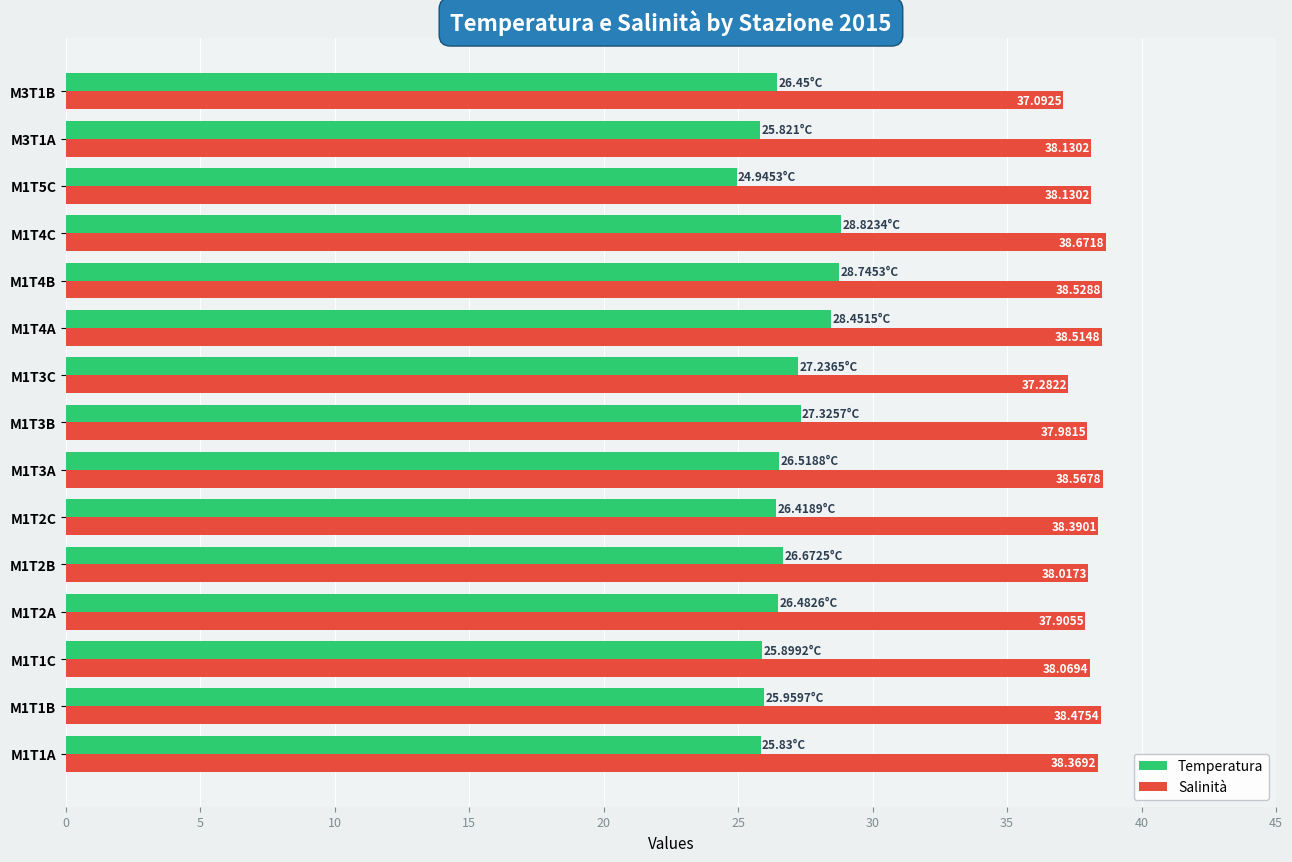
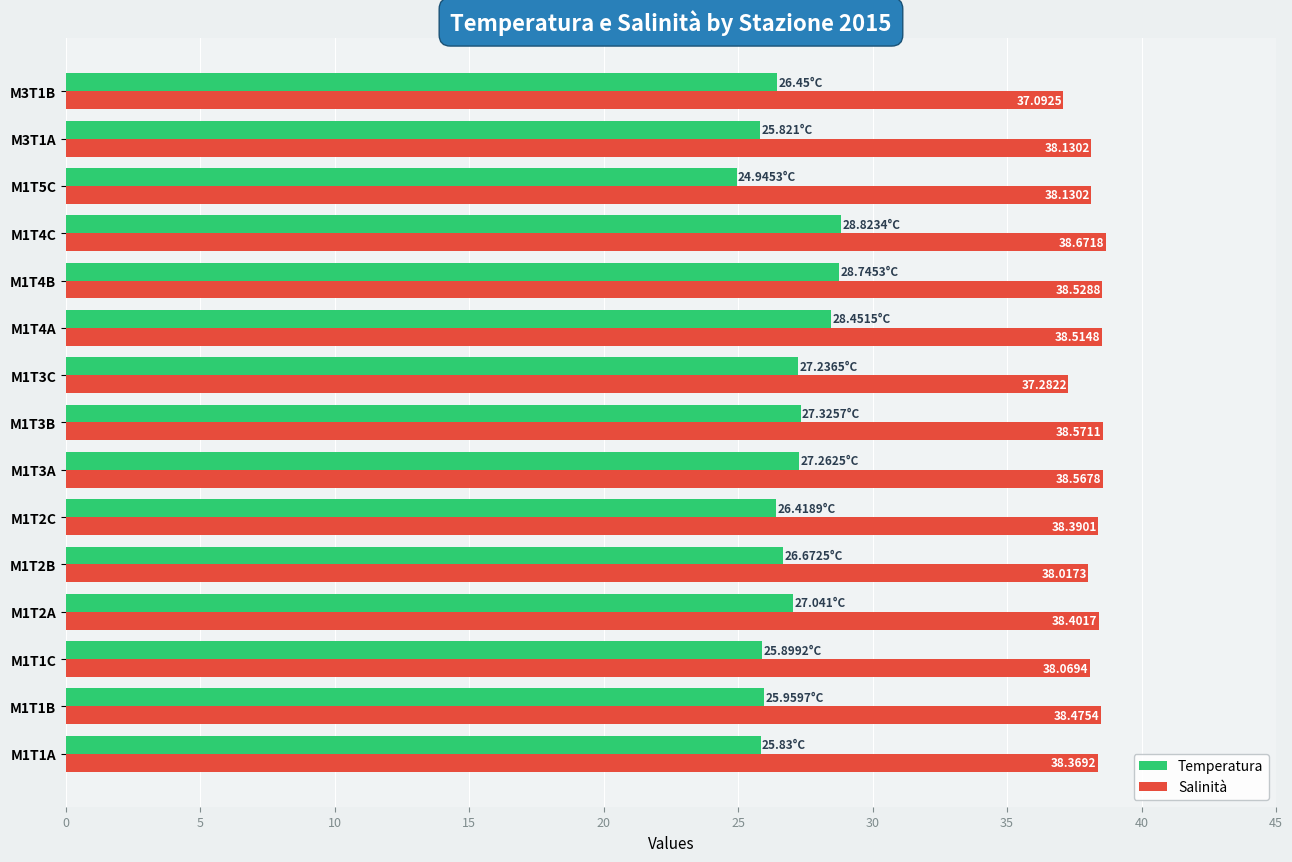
  {
    "Temperatura": {
      "M3T1B": "26.45°C",
      "M3T1A": "25.821°C",
      "M1T5C": "24.9453°C",
      "M1T4C": "28.8234°C",
      "M1T4B": "28.7453°C",
      "M1T4A": "28.4515°C",
      "M1T3C": "27.2365°C",
      "M1T3B": "27.3257°C",
-     "M1T3A": "26.5188°C",
+     "M1T3A": "27.2625°C",
      "M1T2C": "26.4189°C",
      "M1T2B": "26.6725°C",
-     "M1T2A": "26.4826°C",
+     "M1T2A": "27.041°C",
      "M1T1C": "25.8992°C",
      "M1T1B": "25.9597°C",
      "M1T1A": "25.83°C"
    },
    "Salinità": {
      "M3T1B": "37.0925",
      "M3T1A": "38.1302",
      "M1T5C": "38.1302",
      "M1T4C": "38.6718",
      "M1T4B": "38.5288",
      "M1T4A": "38.5148",
      "M1T3C": "37.2822",
-     "M1T3B": "37.9815",
+     "M1T3B": "38.5711",
      "M1T3A": "38.5678",
      "M1T2C": "38.3901",
      "M1T2B": "38.0173",
-     "M1T2A": "37.9055",
+     "M1T2A": "38.4017",
      "M1T1C": "38.0694",
      "M1T1B": "38.4754",
      "M1T1A": "38.3692"
    }
  }
